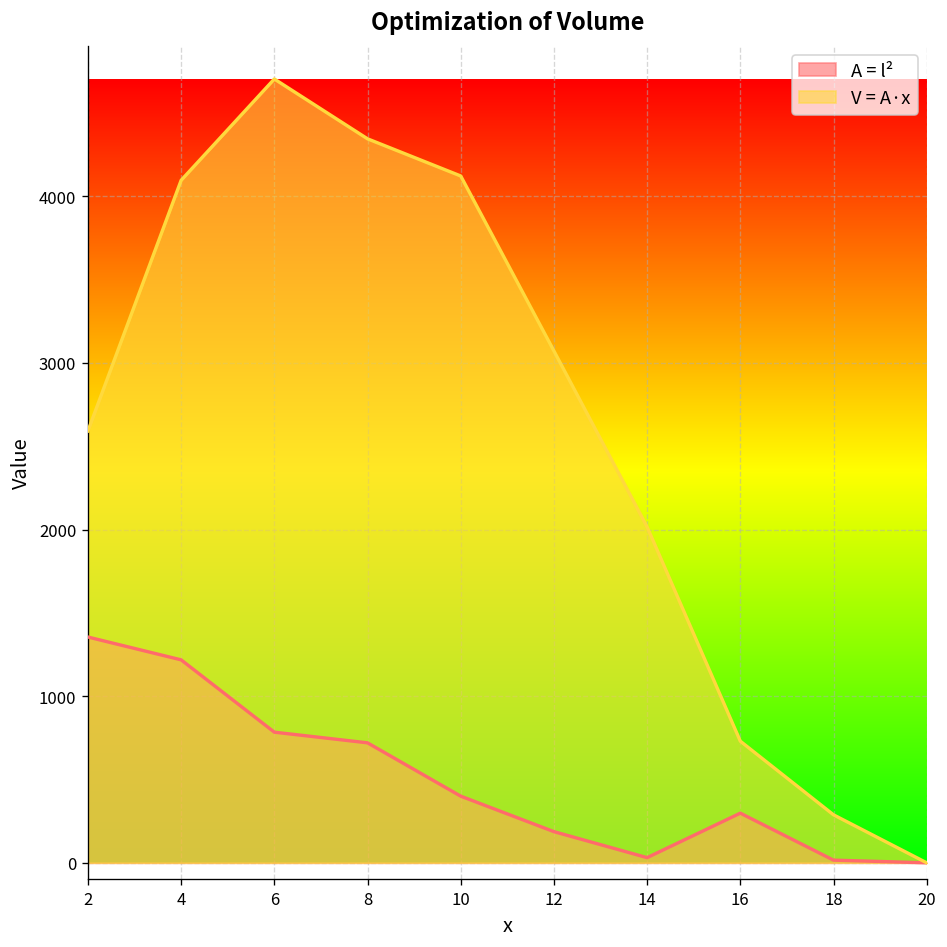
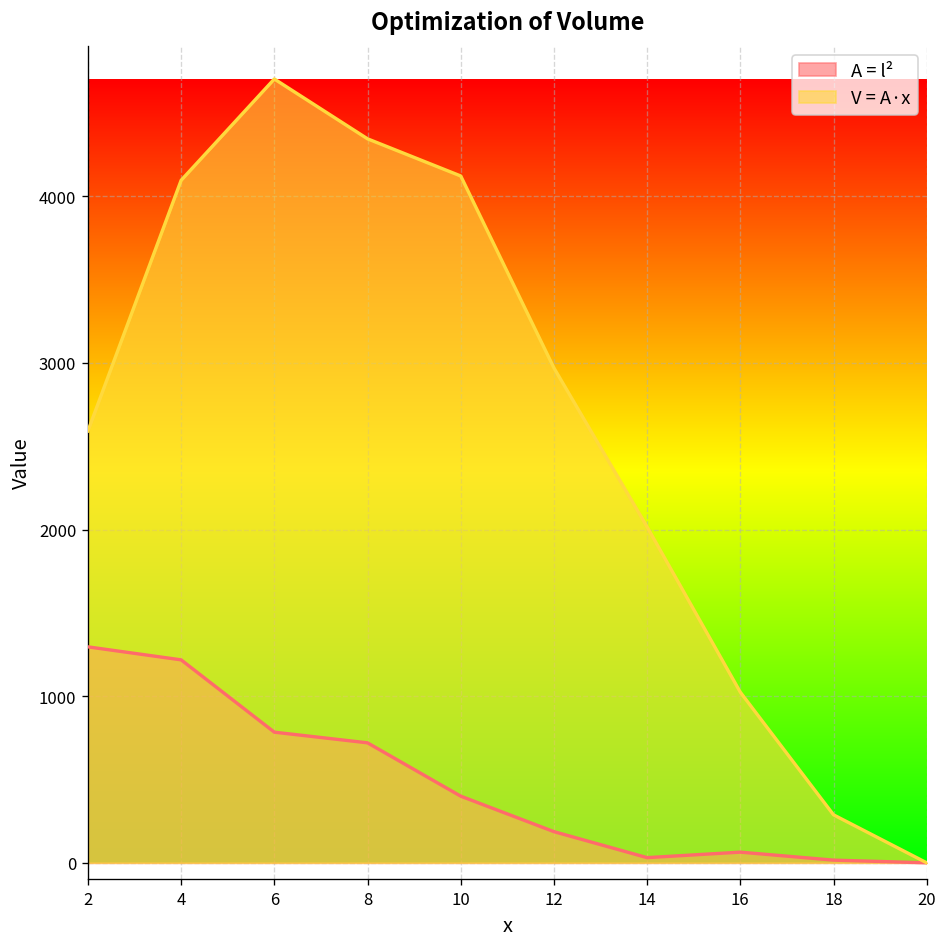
  {
    "A = l²": {
-     "2": 1360,
+     "2": 1300,
      "4": 1220,
      "6": 780,
      "8": 720,
      "10": 400,
      "12": 190,
      "14": 30,
-     "16": 300,
+     "16": 60,
      "18": 20
    },
    "V = A·x": {
      "2": 2590,
      "4": 4100,
      "6": 4700,
      "8": 4350,
      "10": 4120,
-     "12": 3070,
+     "12": 2970,
      "14": 2020,
-     "16": 730,
+     "16": 1020,
      "18": 290
    }
  }
